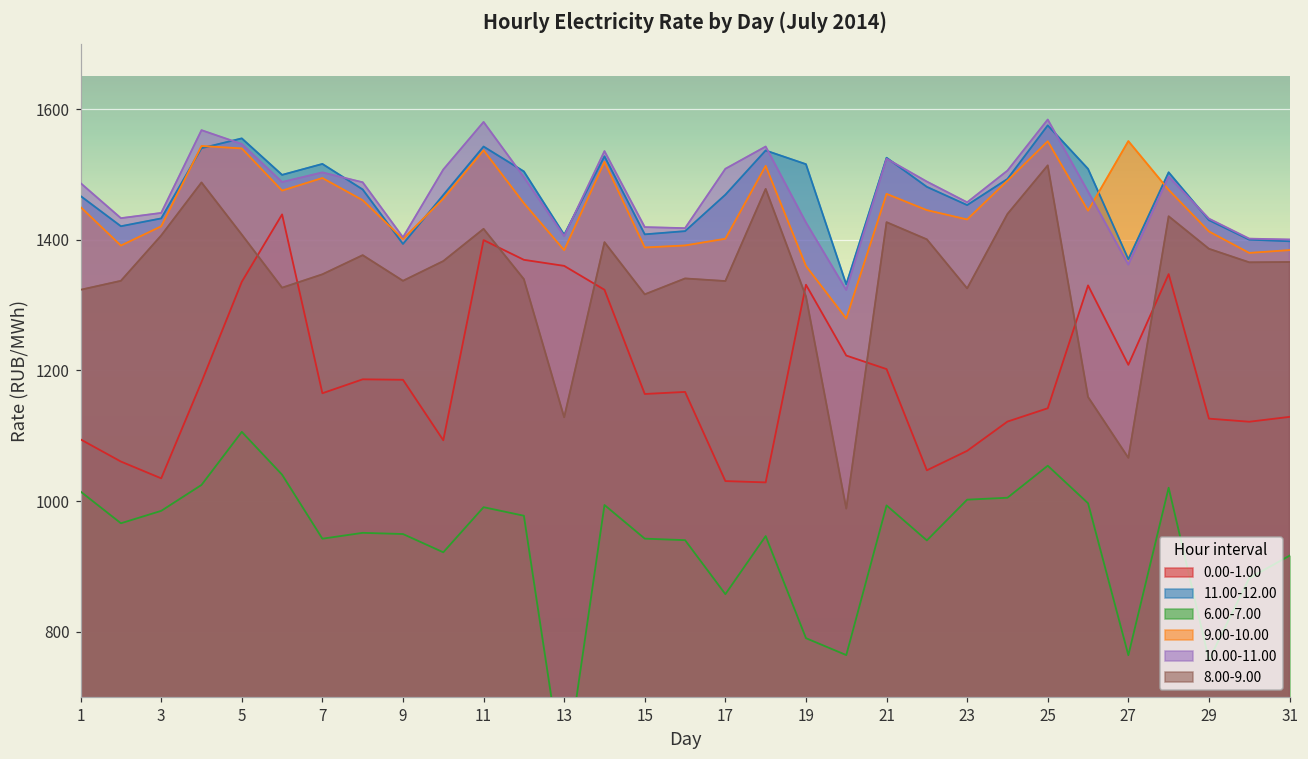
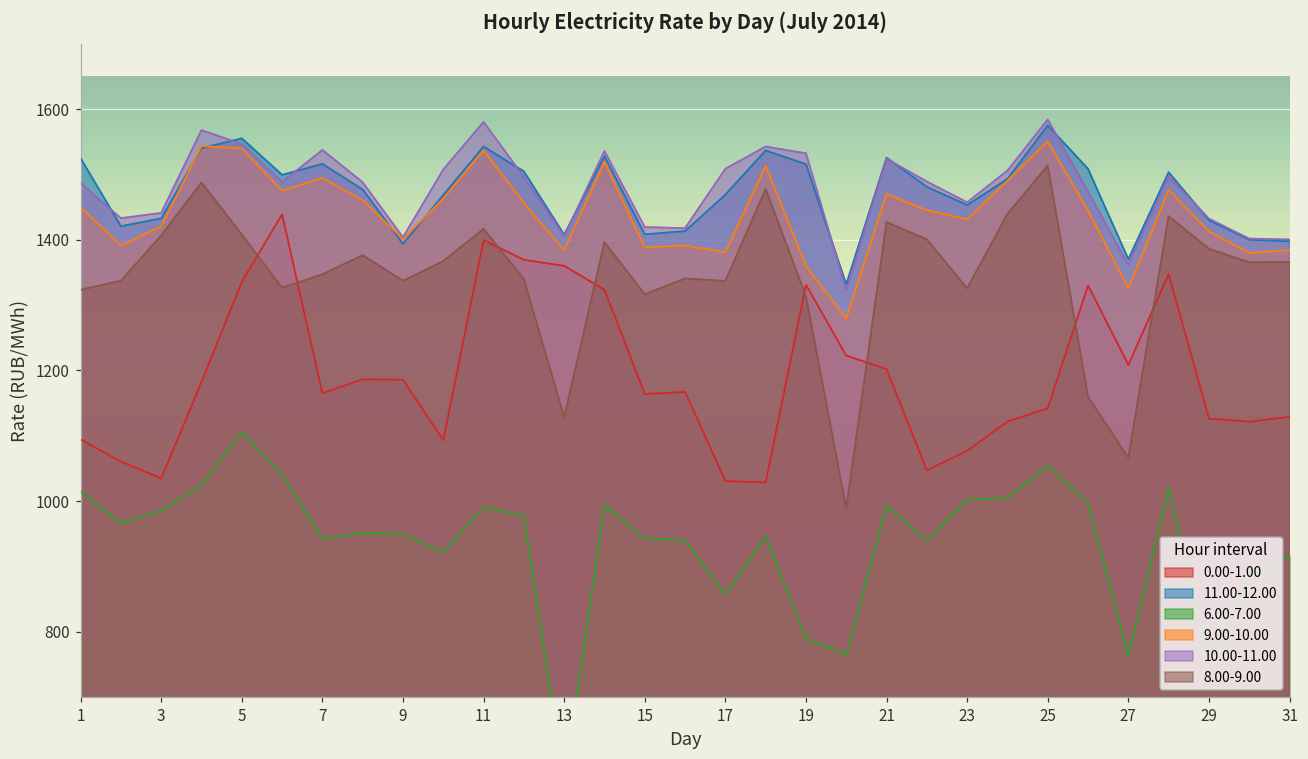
  {
    "0.00-1.00": {
      "1": 1090,
      "3": 1030,
      "5": 1340,
      "7": 1170,
      "9": 1190,
      "11": 1400,
      "13": 1360,
      "15": 1160,
      "17": 1030,
      "19": 1330,
      "21": 1200,
      "23": 1080,
      "25": 1140,
      "27": 1210,
      "29": 1130,
      "31": 1130
    },
    "11.00-12.00": {
-     "1": 1470,
+     "1": 1520,
      "3": 1430,
      "5": 1560,
      "7": 1520,
      "9": 1390,
      "11": 1540,
      "15": 1410,
      "17": 1470,
      "19": 1520,
      "25": 1580,
      "27": 1370
    },
    "6.00-7.00": {
      "1": 1010,
      "3": 990,
      "5": 1110,
      "7": 940,
      "9": 950,
      "11": 990,
      "15": 940,
      "17": 860,
      "19": 790,
      "21": 990,
      "23": 1000,
      "25": 1050,
      "27": 760,
      "31": 920
    },
    "9.00-10.00": {
      "1": 1450,
      "3": 1420,
      "5": 1540,
      "7": 1490,
      "11": 1540,
      "13": 1380,
      "15": 1390,
-     "17": 1400,
+     "17": 1380,
      "19": 1360,
      "21": 1470,
      "23": 1430,
      "25": 1550,
-     "27": 1550,
+     "27": 1330,
      "29": 1410,
      "31": 1380
    },
    "10.00-11.00": {
      "1": 1490,
      "3": 1440,
      "5": 1550,
-     "7": 1500,
+     "7": 1540,
      "11": 1580,
      "15": 1420,
      "17": 1510,
-     "19": 1430,
+     "19": 1530,
      "25": 1580,
      "27": 1360
    },
    "8.00-9.00": {
      "1": 1320,
      "3": 1410,
      "5": 1410,
      "7": 1350,
      "9": 1340,
      "11": 1420,
      "13": 1130,
      "15": 1320,
      "17": 1340,
      "19": 1310,
      "21": 1430,
      "23": 1330,
      "25": 1510,
      "27": 1070,
      "29": 1390,
      "31": 1370
    }
  }
